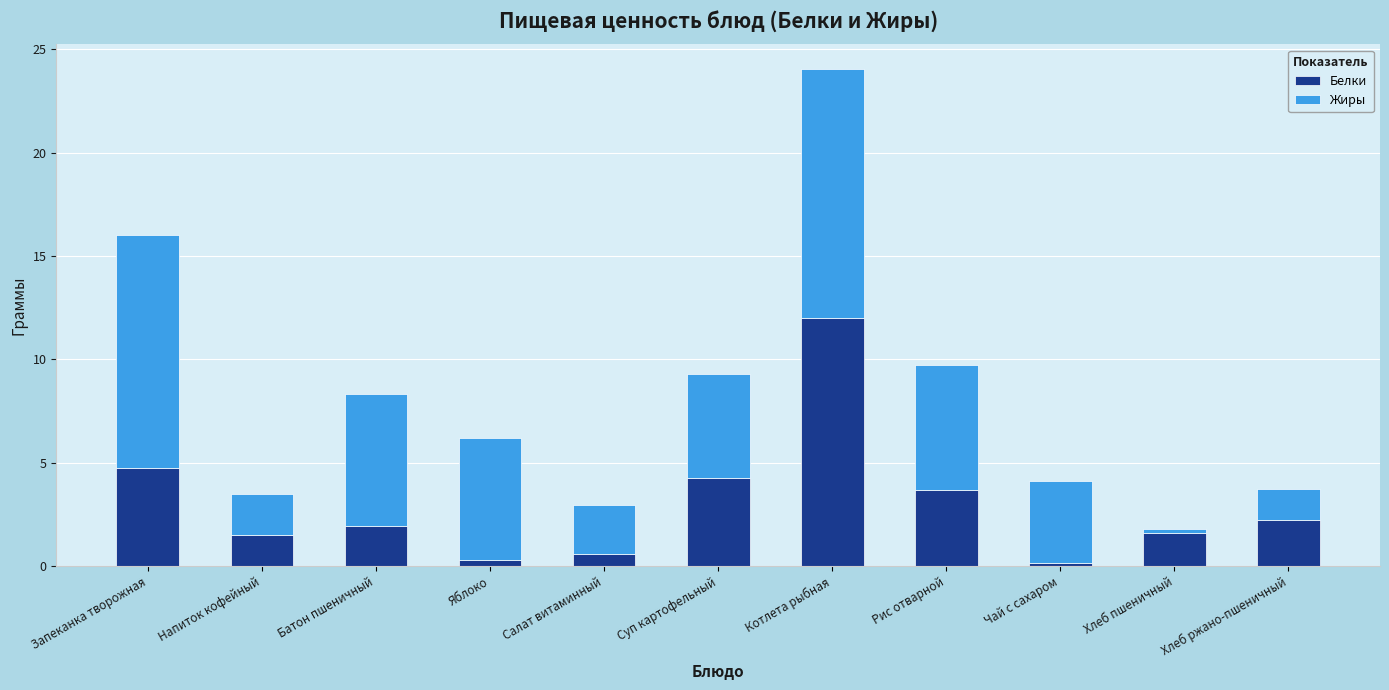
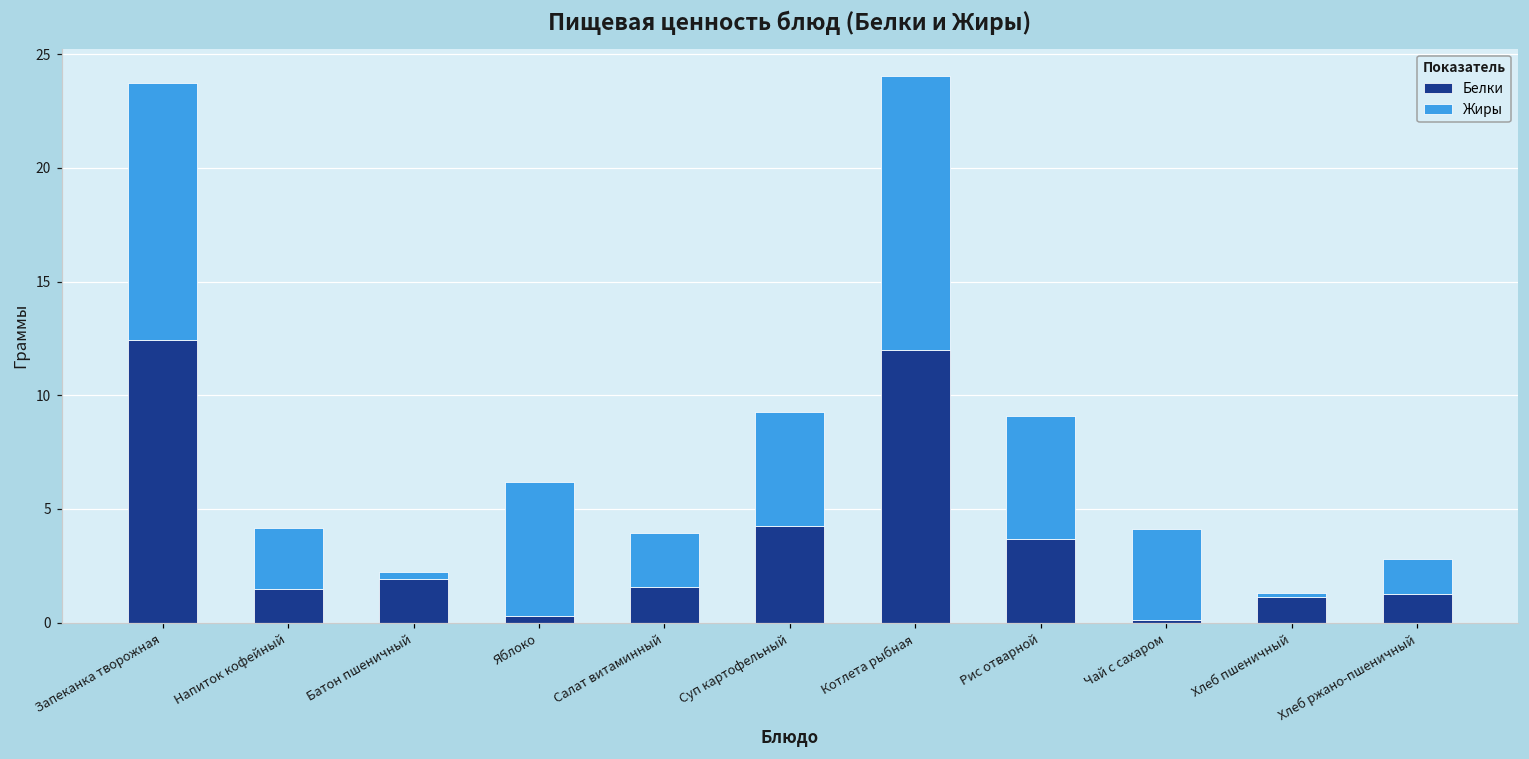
  {
    "Белки": {
-     "Запеканка творожная": 4.7,
+     "Запеканка творожная": 12.5,
      "Напиток кофейный": 1.5,
      "Батон пшеничный": 1.9,
      "Яблоко": 0.3,
-     "Салат витаминный": 0.6,
+     "Салат витаминный": 1.6,
      "Суп картофельный": 4.3,
      "Котлета рыбная": 12.0,
      "Рис отварной": 3.7,
      "Чай с сахаром": 0.1,
-     "Хлеб пшеничный": 1.6,
-     "Хлеб ржано-пшеничный": 2.2
+     "Хлеб пшеничный": 1.1,
+     "Хлеб ржано-пшеничный": 1.3
    },
    "Жиры": {
      "Запеканка творожная": 11.3,
-     "Напиток кофейный": 2.0,
-     "Батон пшеничный": 6.4,
+     "Напиток кофейный": 2.7,
+     "Батон пшеничный": 0.3,
      "Яблоко": 5.9,
      "Салат витаминный": 2.4,
      "Суп картофельный": 5.0,
      "Котлета рыбная": 12.0,
-     "Рис отварной": 6.1,
+     "Рис отварной": 5.4,
      "Чай с сахаром": 4.0,
      "Хлеб пшеничный": 0.2,
      "Хлеб ржано-пшеничный": 1.5
    }
  }
